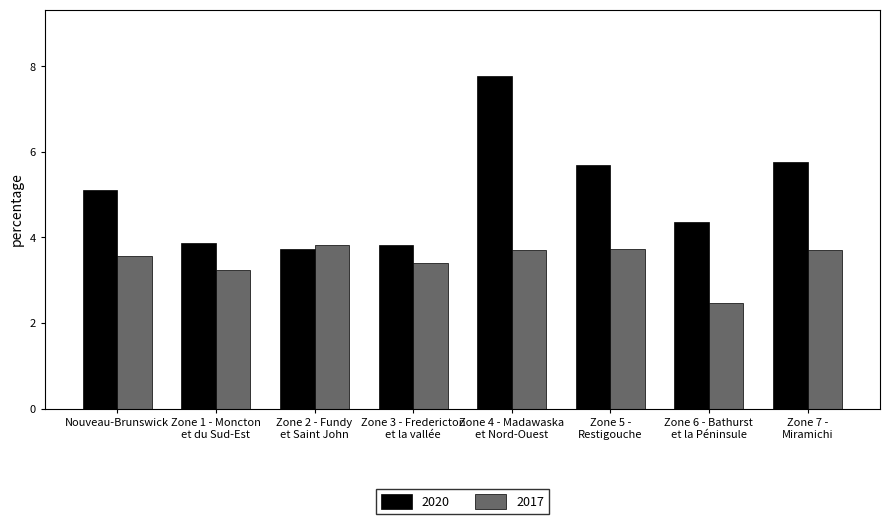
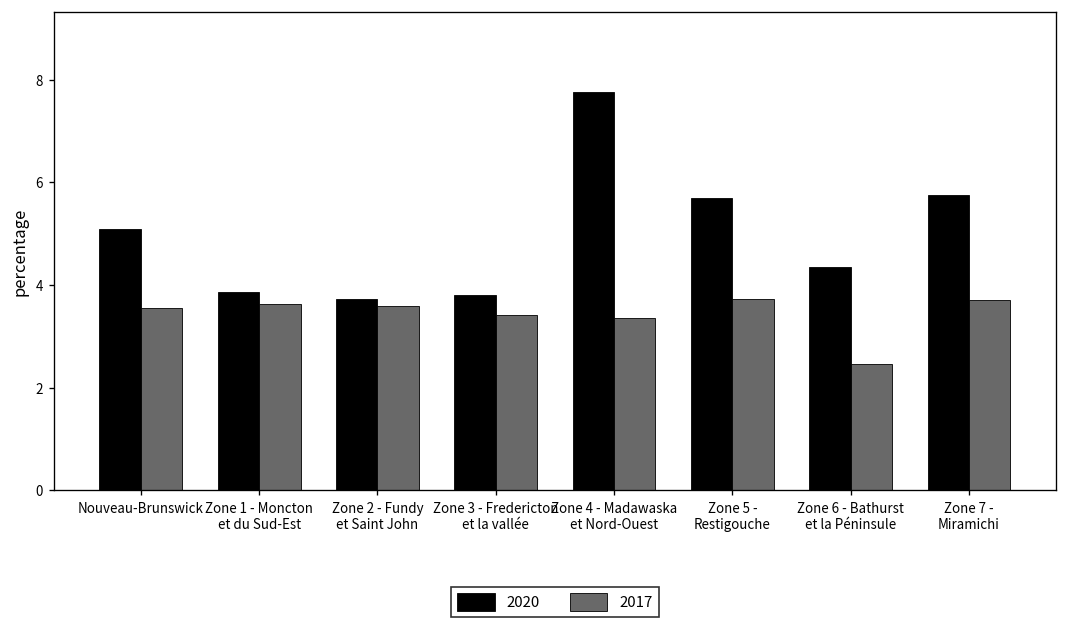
  {
    "2020": {
      "Nouveau-Brunswick": 5.1,
      "Zone 1 - Moncton et du Sud-Est": 3.9,
      "Zone 2 - Fundy et Saint John": 3.7,
      "Zone 3 - Fredericton et la vallée": 3.8,
      "Zone 4 - Madawaska et Nord-Ouest": 7.8,
      "Zone 5 - Restigouche": 5.7,
      "Zone 6 - Bathurst et la Péninsule": 4.4,
      "Zone 7 - Miramichi": 5.8
    },
    "2017": {
      "Nouveau-Brunswick": 3.6,
-     "Zone 1 - Moncton et du Sud-Est": 3.2,
-     "Zone 2 - Fundy et Saint John": 3.8,
+     "Zone 1 - Moncton et du Sud-Est": 3.6,
+     "Zone 2 - Fundy et Saint John": 3.6,
      "Zone 3 - Fredericton et la vallée": 3.4,
-     "Zone 4 - Madawaska et Nord-Ouest": 3.7,
+     "Zone 4 - Madawaska et Nord-Ouest": 3.4,
      "Zone 5 - Restigouche": 3.7,
      "Zone 6 - Bathurst et la Péninsule": 2.5,
      "Zone 7 - Miramichi": 3.7
    }
  }
